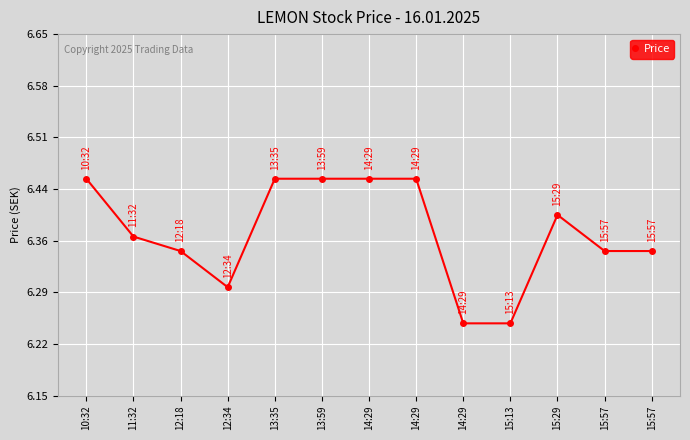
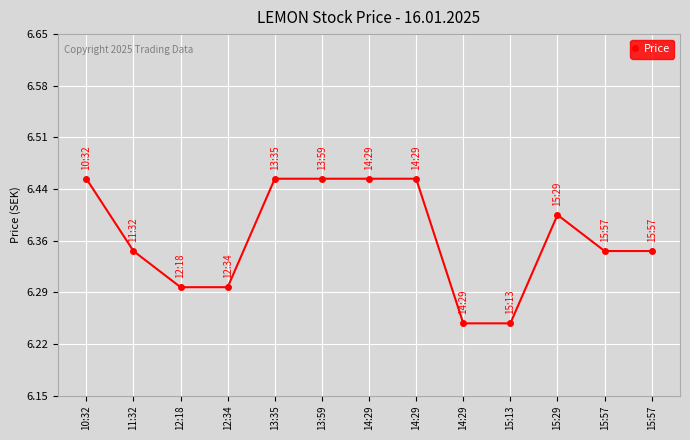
  {
-   "11:32": 6.37,
-   "12:18": 6.35
+   "11:32": 6.35,
+   "12:18": 6.30
  }
